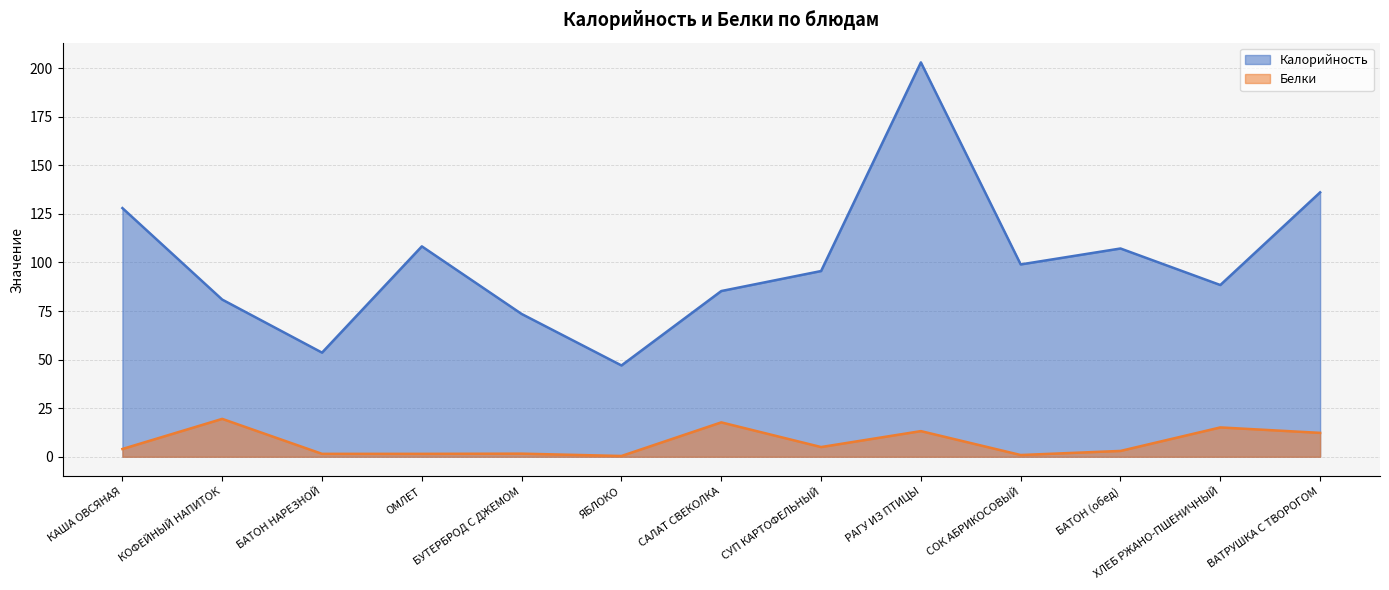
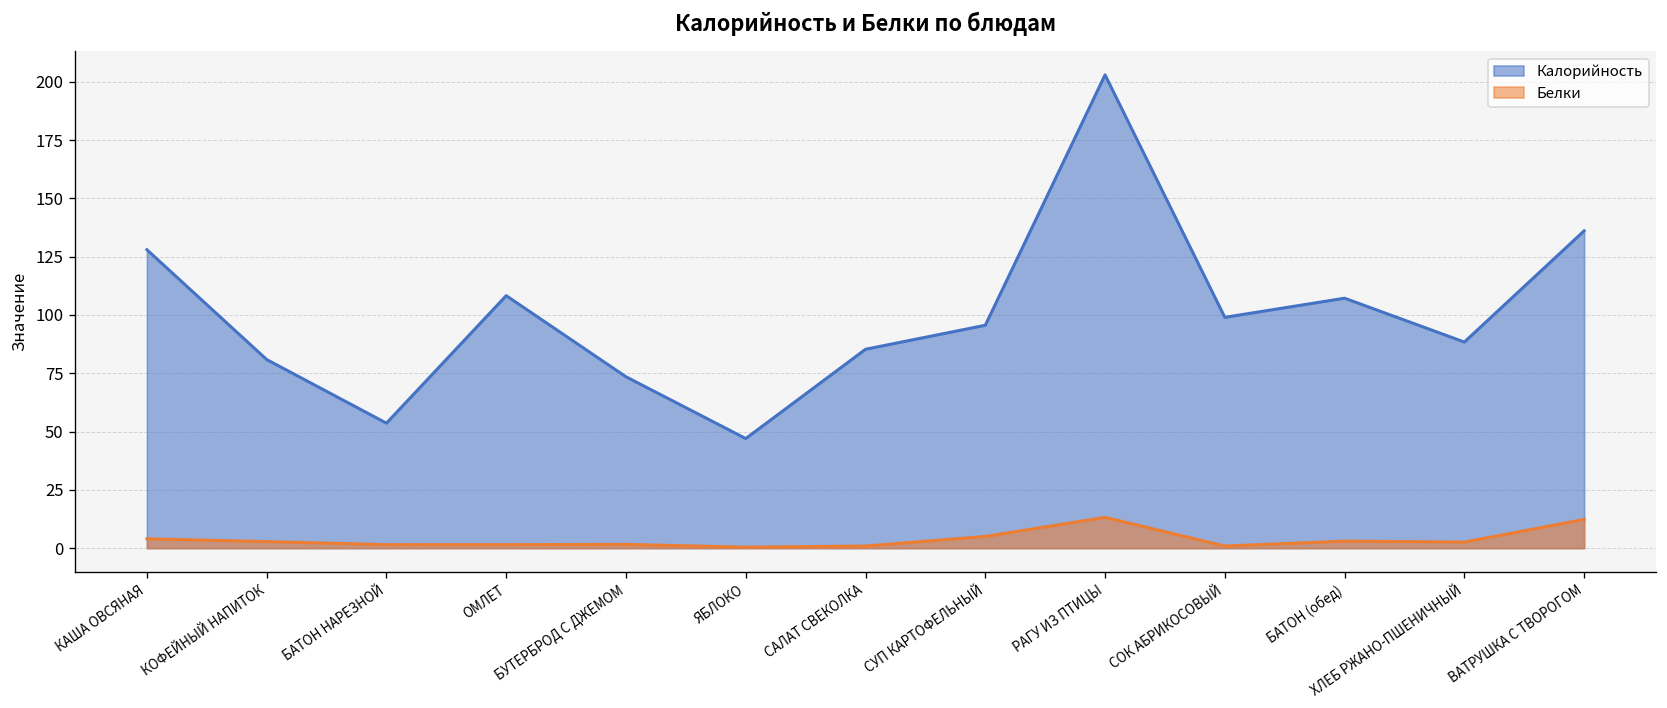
  {
    "Калорийность": {
      "КАША ОВСЯНАЯ": 128,
      "КОФЕЙНЫЙ НАПИТОК": 81,
      "БАТОН НАРЕЗНОЙ": 54,
      "ОМЛЕТ": 108,
      "БУТЕРБРОД С ДЖЕМОМ": 74,
      "ЯБЛОКО": 47,
      "САЛАТ СВЕКОЛКА": 85,
      "СУП КАРТОФЕЛЬНЫЙ": 96,
      "РАГУ ИЗ ПТИЦЫ": 203,
      "СОК АБРИКОСОВЫЙ": 99,
      "БАТОН (обед)": 107,
      "ХЛЕБ РЖАНО-ПШЕНИЧНЫЙ": 88,
      "ВАТРУШКА С ТВОРОГОМ": 136
    },
    "Белки": {
      "КАША ОВСЯНАЯ": 4,
-     "КОФЕЙНЫЙ НАПИТОК": 20,
+     "КОФЕЙНЫЙ НАПИТОК": 3,
      "БАТОН НАРЕЗНОЙ": 2,
      "ОМЛЕТ": 2,
      "БУТЕРБРОД С ДЖЕМОМ": 2,
      "ЯБЛОКО": 0,
-     "САЛАТ СВЕКОЛКА": 18,
+     "САЛАТ СВЕКОЛКА": 1,
      "СУП КАРТОФЕЛЬНЫЙ": 5,
      "РАГУ ИЗ ПТИЦЫ": 13,
      "СОК АБРИКОСОВЫЙ": 1,
      "БАТОН (обед)": 3,
-     "ХЛЕБ РЖАНО-ПШЕНИЧНЫЙ": 15,
+     "ХЛЕБ РЖАНО-ПШЕНИЧНЫЙ": 3,
      "ВАТРУШКА С ТВОРОГОМ": 12
    }
  }
